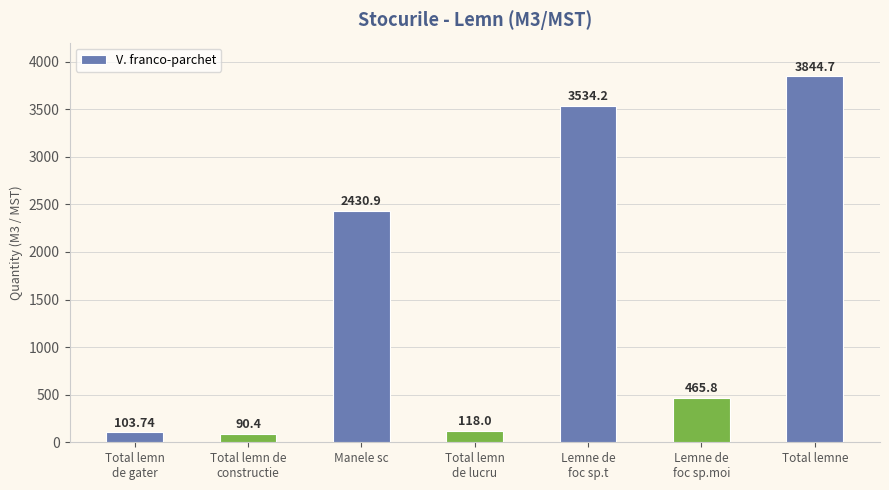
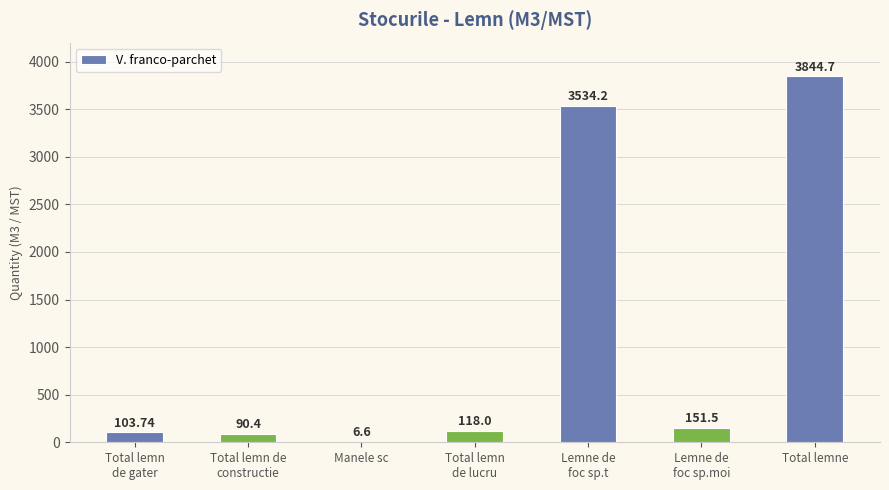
  {
    "Total lemn de gater": 103.74,
    "Total lemn de constructie": 90.4,
-   "Manele sc": 2430.9,
+   "Manele sc": 6.6,
    "Total lemn de lucru": 118.0,
    "Lemne de foc sp.t": 3534.2,
-   "Lemne de foc sp.moi": 465.8,
+   "Lemne de foc sp.moi": 151.5,
    "Total lemne": 3844.7
  }
